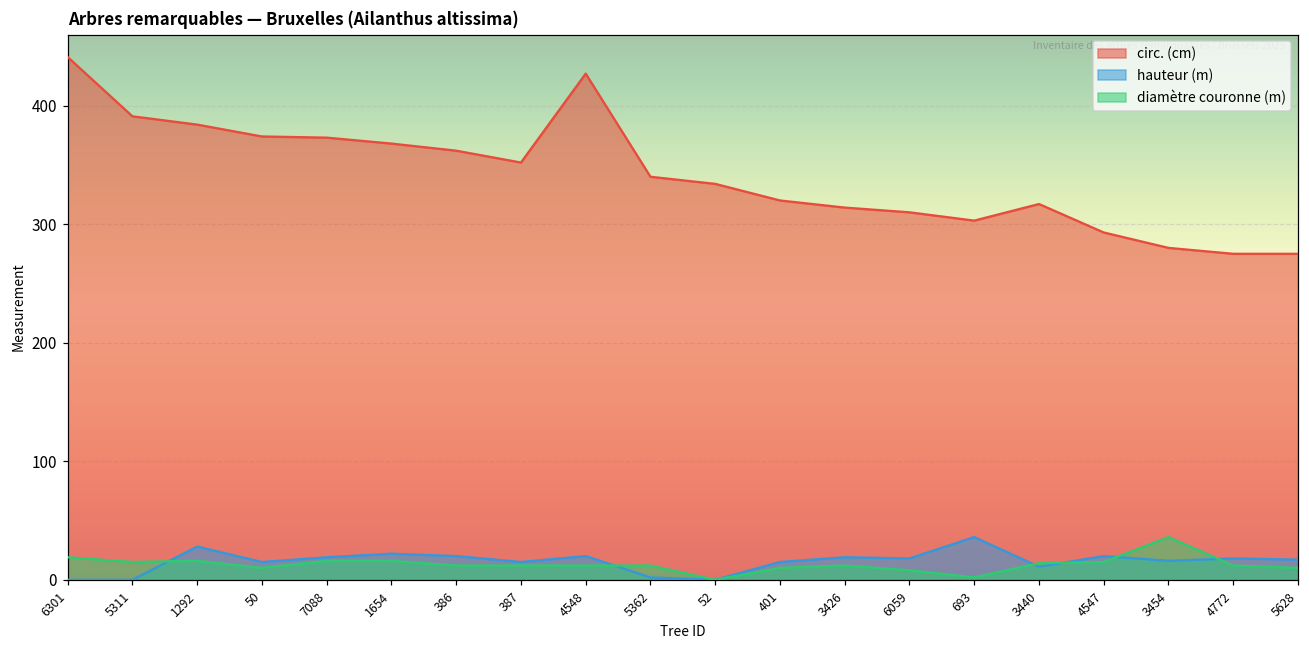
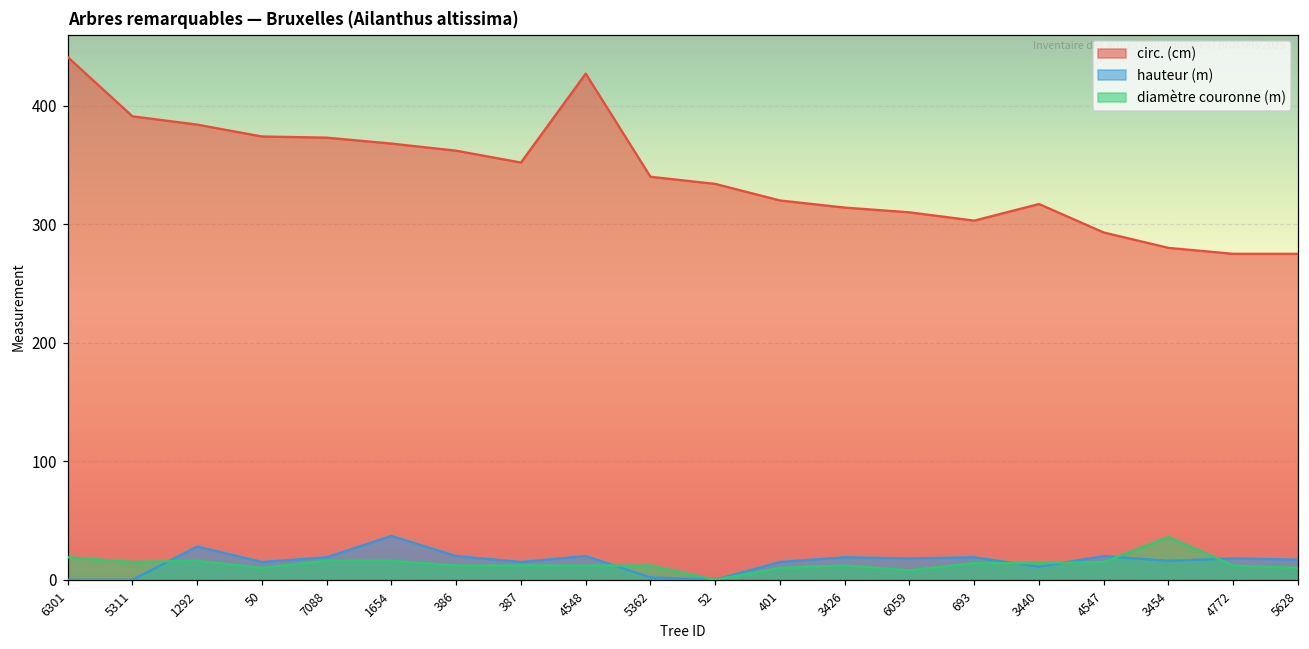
  {
    "circ. (cm)": {
      "6301": 441,
      "5311": 391,
      "1292": 384,
      "50": 374,
      "7088": 373,
      "1654": 368,
      "386": 362,
      "387": 352,
      "4548": 427,
      "5362": 340,
      "52": 334,
      "401": 320,
      "3426": 314,
      "6059": 310,
      "693": 303,
      "3440": 317,
      "4547": 293,
      "3454": 280,
      "4772": 275,
      "5628": 275
    },
    "hauteur (m)": {
      "6301": 0,
      "5311": 0,
      "1292": 28,
      "50": 15,
      "7088": 19,
-     "1654": 22,
+     "1654": 37,
      "386": 20,
      "387": 15,
      "4548": 20,
      "5362": 2,
      "401": 15,
      "3426": 19,
      "6059": 18,
-     "693": 36,
+     "693": 19,
      "3440": 11,
      "4547": 20,
      "3454": 16,
      "4772": 18,
      "5628": 17
    },
    "diamètre couronne (m)": {
      "6301": 19,
      "5311": 15,
      "1292": 16,
      "50": 10,
      "7088": 16,
      "1654": 16,
      "386": 12,
      "387": 12,
      "4548": 12,
      "5362": 12,
      "401": 10,
      "3426": 12,
      "6059": 8,
-     "693": 2,
+     "693": 14,
      "3440": 14,
      "4547": 15,
      "3454": 36,
      "4772": 12,
      "5628": 10
    }
  }
